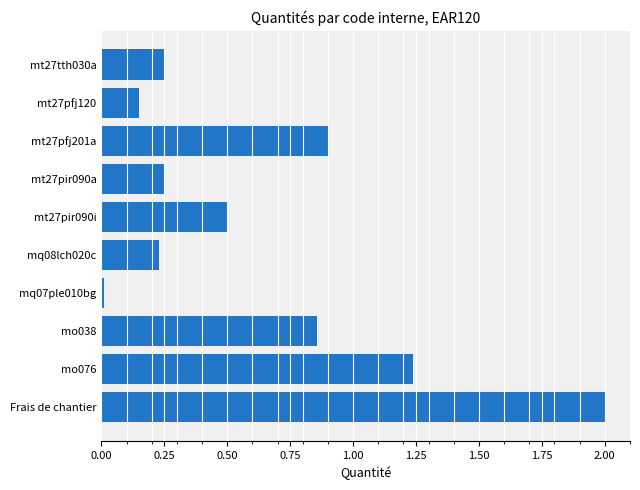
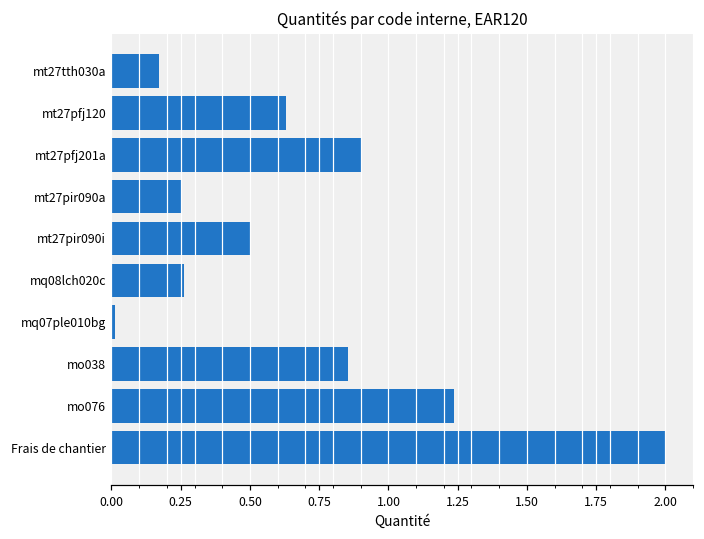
  {
-   "mt27tth030a": 0.25,
-   "mt27pfj120": 0.15,
+   "mt27tth030a": 0.17,
+   "mt27pfj120": 0.63,
    "mt27pfj201a": 0.90,
    "mt27pir090a": 0.25,
    "mt27pir090i": 0.50,
-   "mq08lch020c": 0.23,
+   "mq08lch020c": 0.26,
    "mq07ple010bg": 0.01,
    "mo038": 0.86,
    "mo076": 1.24,
    "Frais de chantier": 2.00
  }
